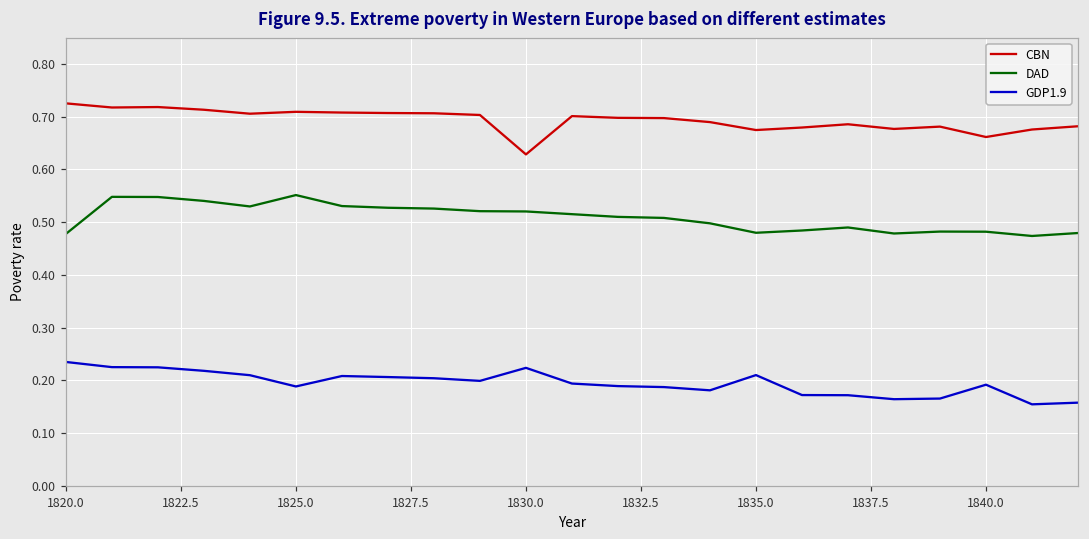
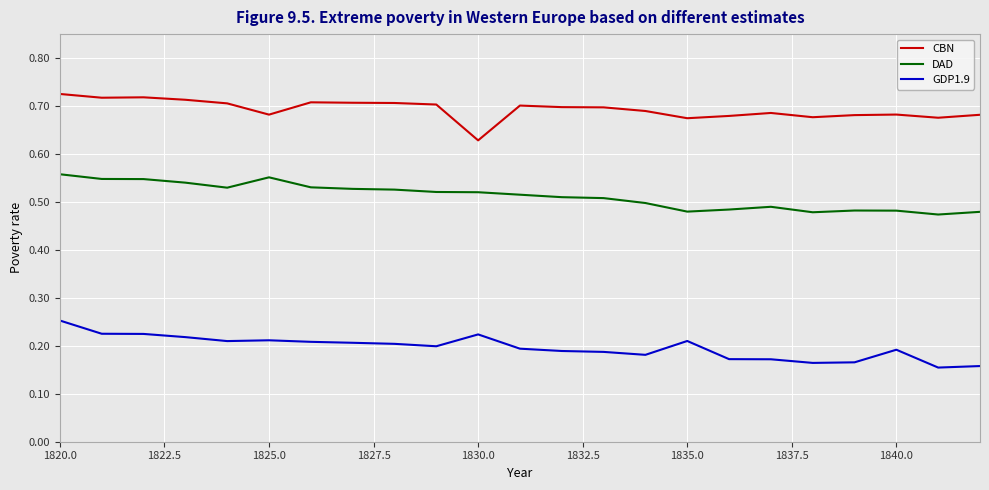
  {
    "CBN": {
      "1820.0": 0.73,
-     "1825.0": 0.71,
+     "1825.0": 0.68,
      "1830.0": 0.63,
      "1835.0": 0.67,
-     "1840.0": 0.66
+     "1840.0": 0.68
    },
    "DAD": {
-     "1820.0": 0.48,
+     "1820.0": 0.56,
      "1825.0": 0.55,
      "1830.0": 0.52,
      "1835.0": 0.48,
      "1840.0": 0.48
    },
    "GDP1.9": {
-     "1820.0": 0.23,
-     "1825.0": 0.19,
+     "1820.0": 0.25,
+     "1825.0": 0.21,
      "1830.0": 0.22,
      "1835.0": 0.21,
      "1840.0": 0.19
    }
  }
